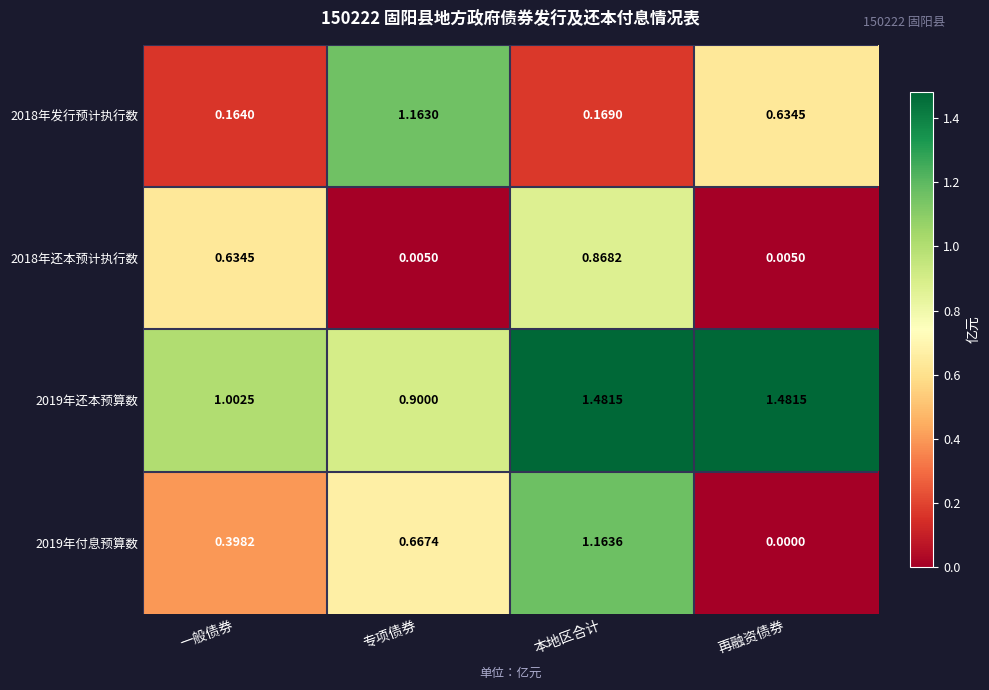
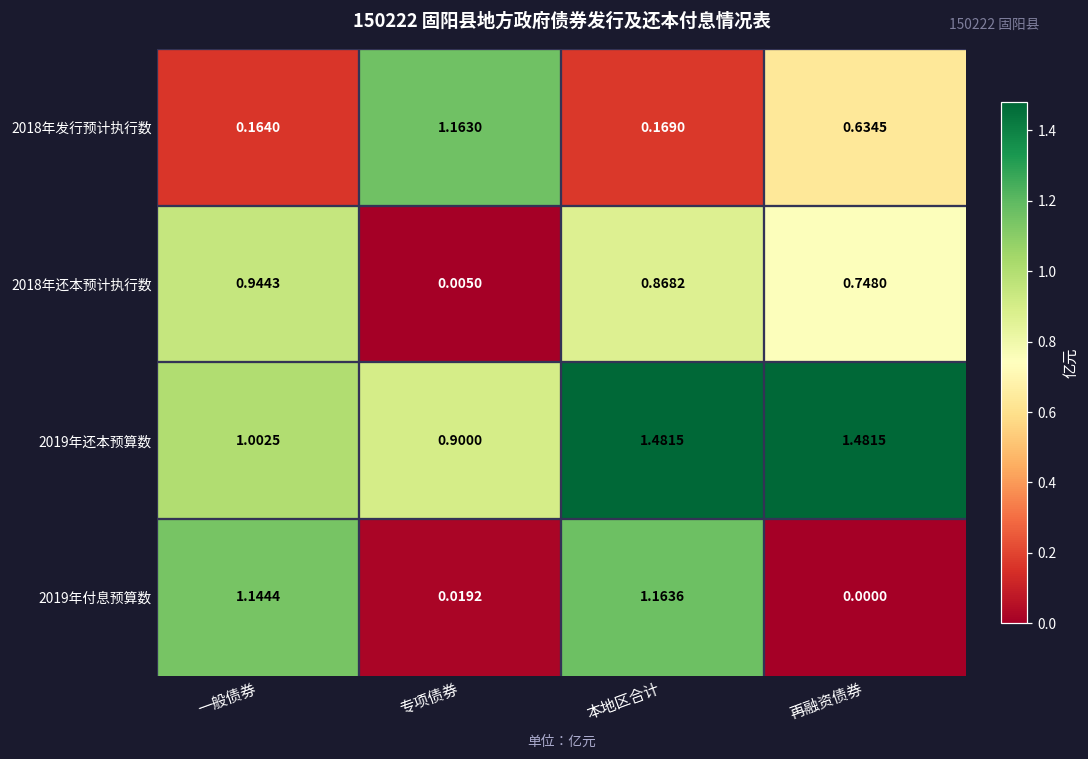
  {
    "2018年发行预计执行数": {
      "一般债券": 0.1640,
      "专项债券": 1.1630,
      "本地区合计": 0.1690,
      "再融资债券": 0.6345
    },
    "2018年还本预计执行数": {
-     "一般债券": 0.6345,
+     "一般债券": 0.9443,
      "专项债券": 0.0050,
      "本地区合计": 0.8682,
-     "再融资债券": 0.0050
+     "再融资债券": 0.7480
    },
    "2019年还本预算数": {
      "一般债券": 1.0025,
      "专项债券": 0.9000,
      "本地区合计": 1.4815,
      "再融资债券": 1.4815
    },
    "2019年付息预算数": {
-     "一般债券": 0.3982,
-     "专项债券": 0.6674,
+     "一般债券": 1.1444,
+     "专项债券": 0.0192,
      "本地区合计": 1.1636,
      "再融资债券": 0.0000
    }
  }
